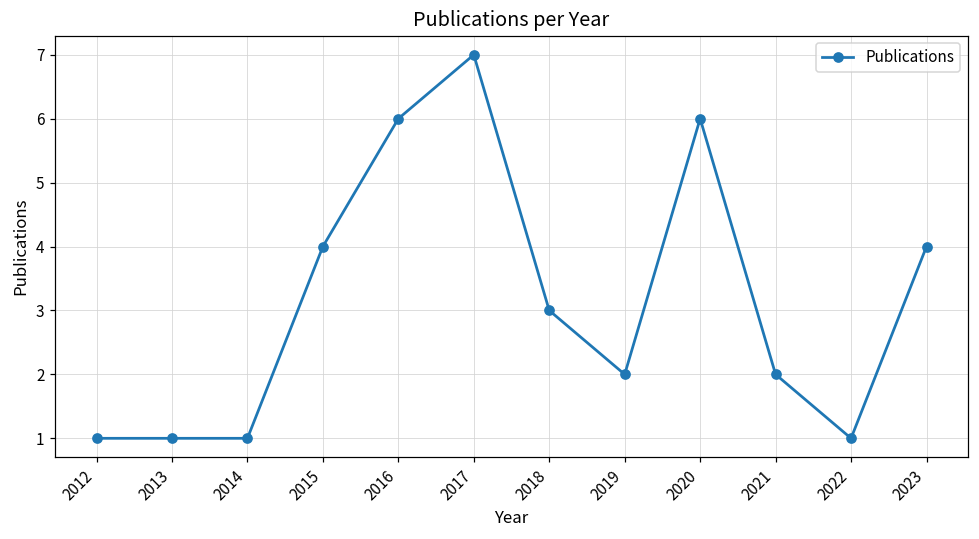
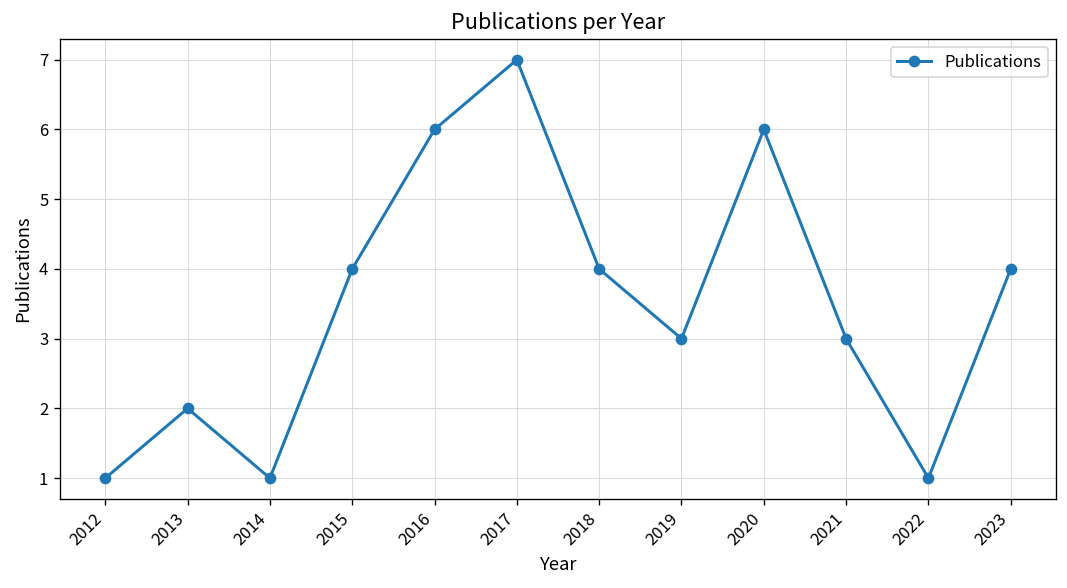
  {
    "2012": 1,
-   "2013": 1,
+   "2013": 2,
    "2014": 1,
    "2015": 4,
    "2016": 6,
    "2017": 7,
-   "2018": 3,
-   "2019": 2,
+   "2018": 4,
+   "2019": 3,
    "2020": 6,
-   "2021": 2,
+   "2021": 3,
    "2022": 1,
    "2023": 4
  }
